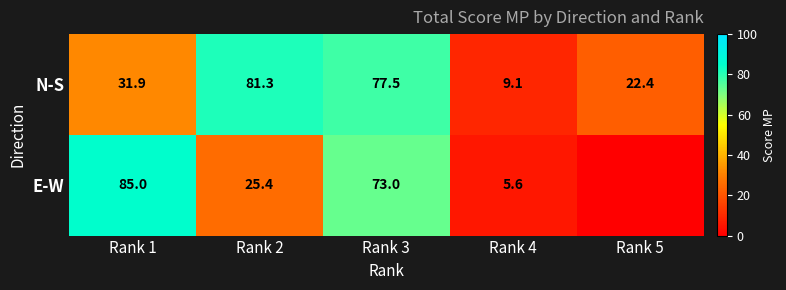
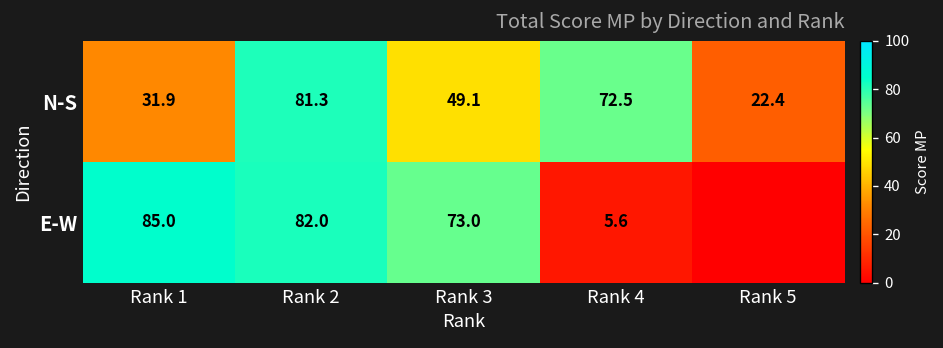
  {
    "N-S": {
      "Rank 1": 31.9,
      "Rank 2": 81.3,
-     "Rank 3": 77.5,
-     "Rank 4": 9.1,
+     "Rank 3": 49.1,
+     "Rank 4": 72.5,
      "Rank 5": 22.4
    },
    "E-W": {
      "Rank 1": 85.0,
-     "Rank 2": 25.4,
+     "Rank 2": 82.0,
      "Rank 3": 73.0,
      "Rank 4": 5.6
    }
  }
